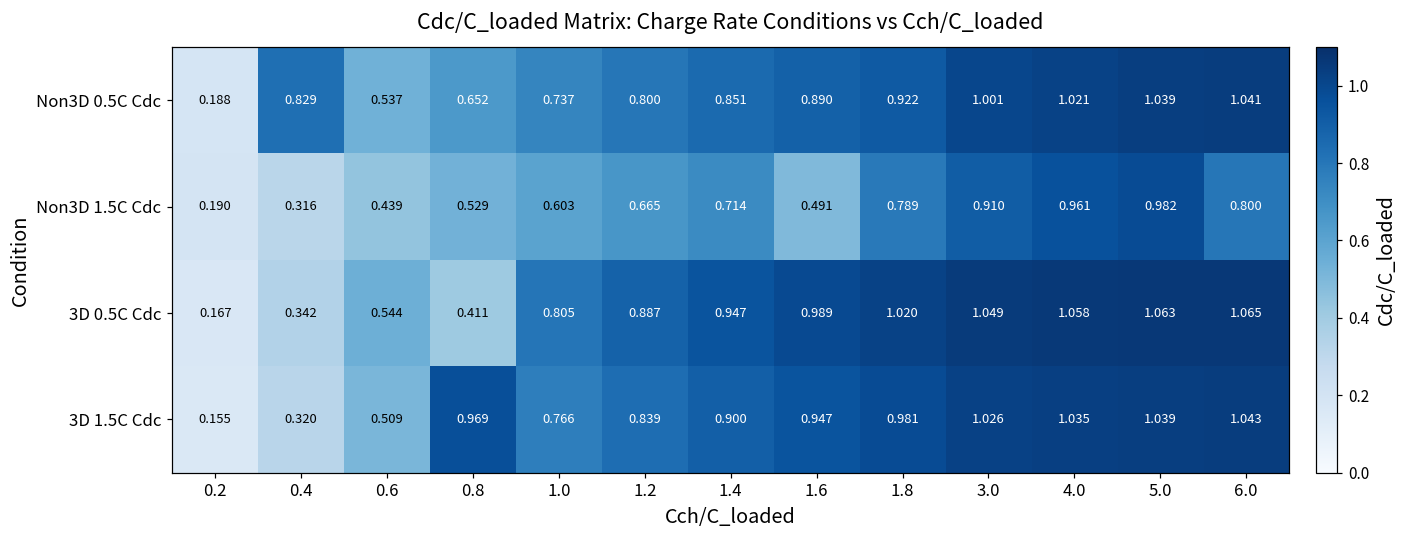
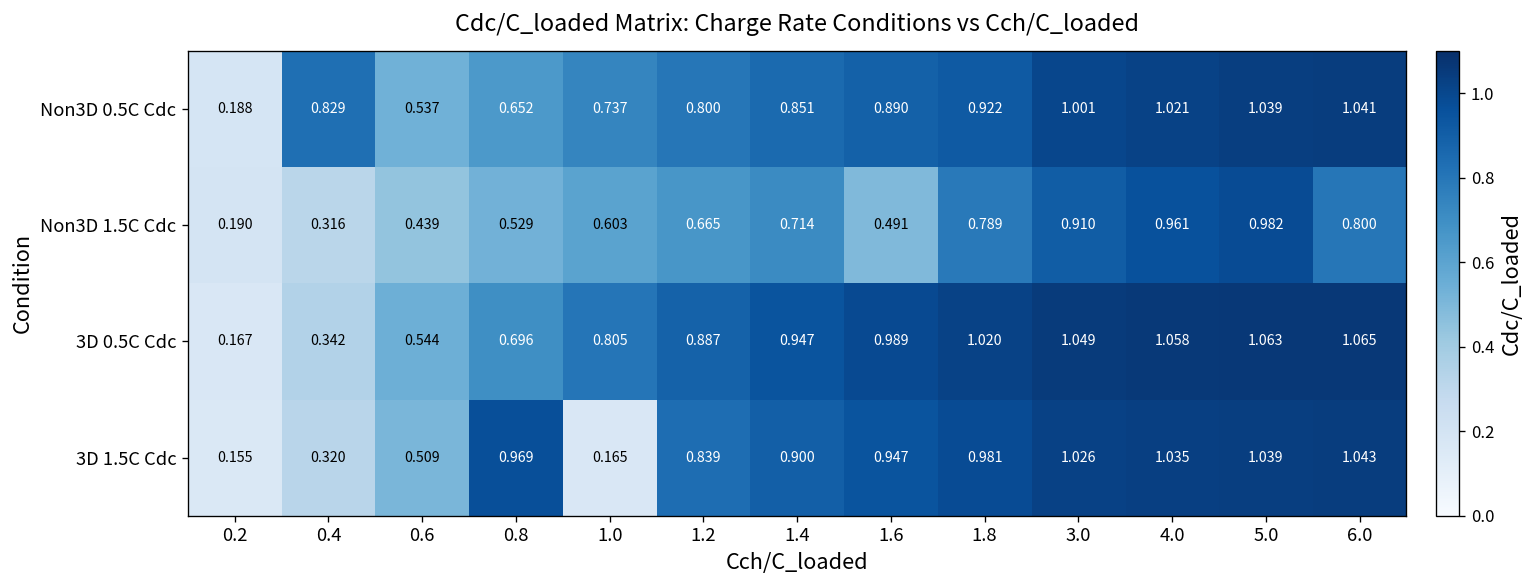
  {
    "Non3D 0.5C Cdc": {
      "0.2": 0.188,
      "0.4": 0.829,
      "0.6": 0.537,
      "0.8": 0.652,
      "1.0": 0.737,
      "1.2": 0.800,
      "1.4": 0.851,
      "1.6": 0.890,
      "1.8": 0.922,
      "3.0": 1.001,
      "4.0": 1.021,
      "5.0": 1.039,
      "6.0": 1.041
    },
    "Non3D 1.5C Cdc": {
      "0.2": 0.190,
      "0.4": 0.316,
      "0.6": 0.439,
      "0.8": 0.529,
      "1.0": 0.603,
      "1.2": 0.665,
      "1.4": 0.714,
      "1.6": 0.491,
      "1.8": 0.789,
      "3.0": 0.910,
      "4.0": 0.961,
      "5.0": 0.982,
      "6.0": 0.800
    },
    "3D 0.5C Cdc": {
      "0.2": 0.167,
      "0.4": 0.342,
      "0.6": 0.544,
-     "0.8": 0.411,
+     "0.8": 0.696,
      "1.0": 0.805,
      "1.2": 0.887,
      "1.4": 0.947,
      "1.6": 0.989,
      "1.8": 1.020,
      "3.0": 1.049,
      "4.0": 1.058,
      "5.0": 1.063,
      "6.0": 1.065
    },
    "3D 1.5C Cdc": {
      "0.2": 0.155,
      "0.4": 0.320,
      "0.6": 0.509,
      "0.8": 0.969,
-     "1.0": 0.766,
+     "1.0": 0.165,
      "1.2": 0.839,
      "1.4": 0.900,
      "1.6": 0.947,
      "1.8": 0.981,
      "3.0": 1.026,
      "4.0": 1.035,
      "5.0": 1.039,
      "6.0": 1.043
    }
  }
